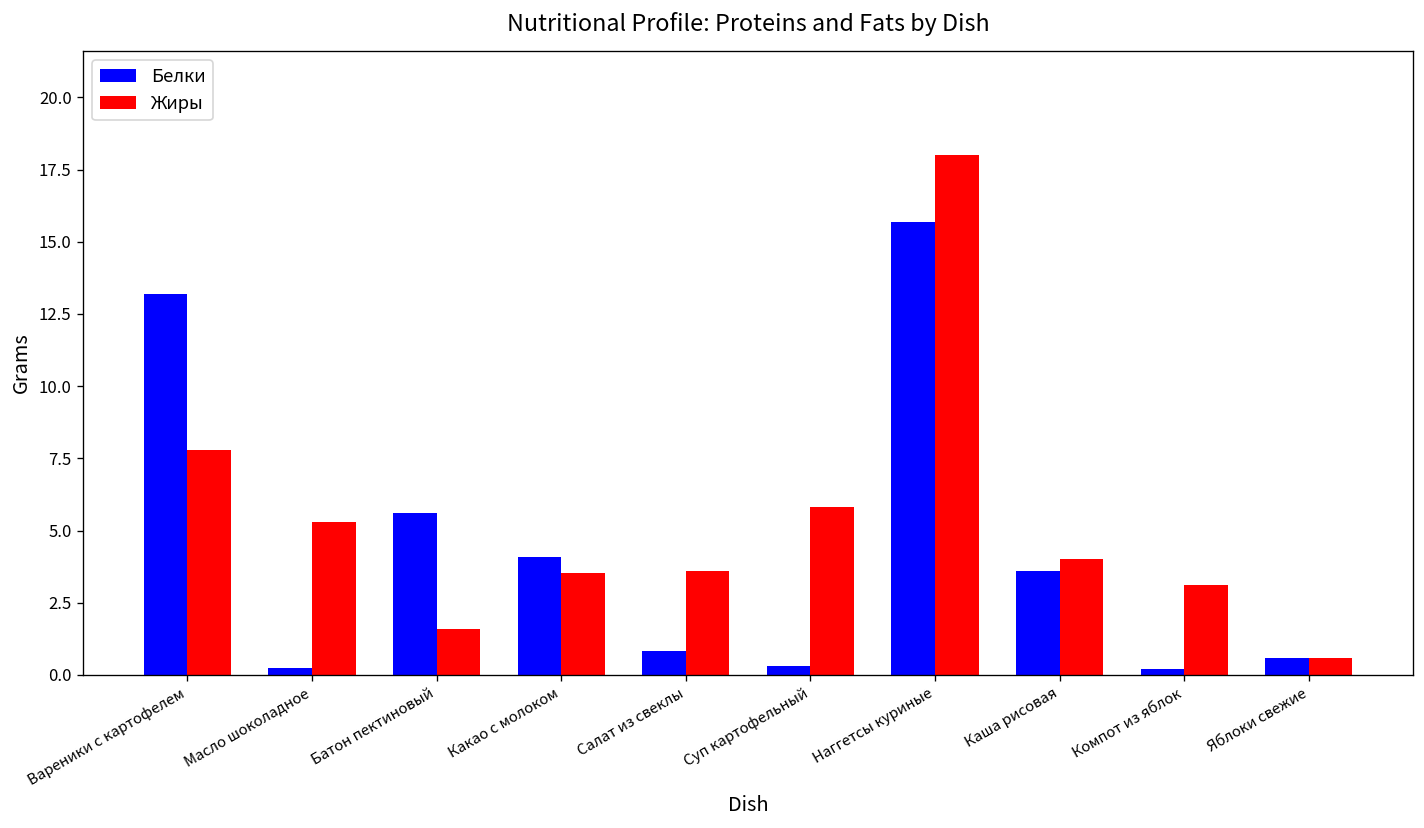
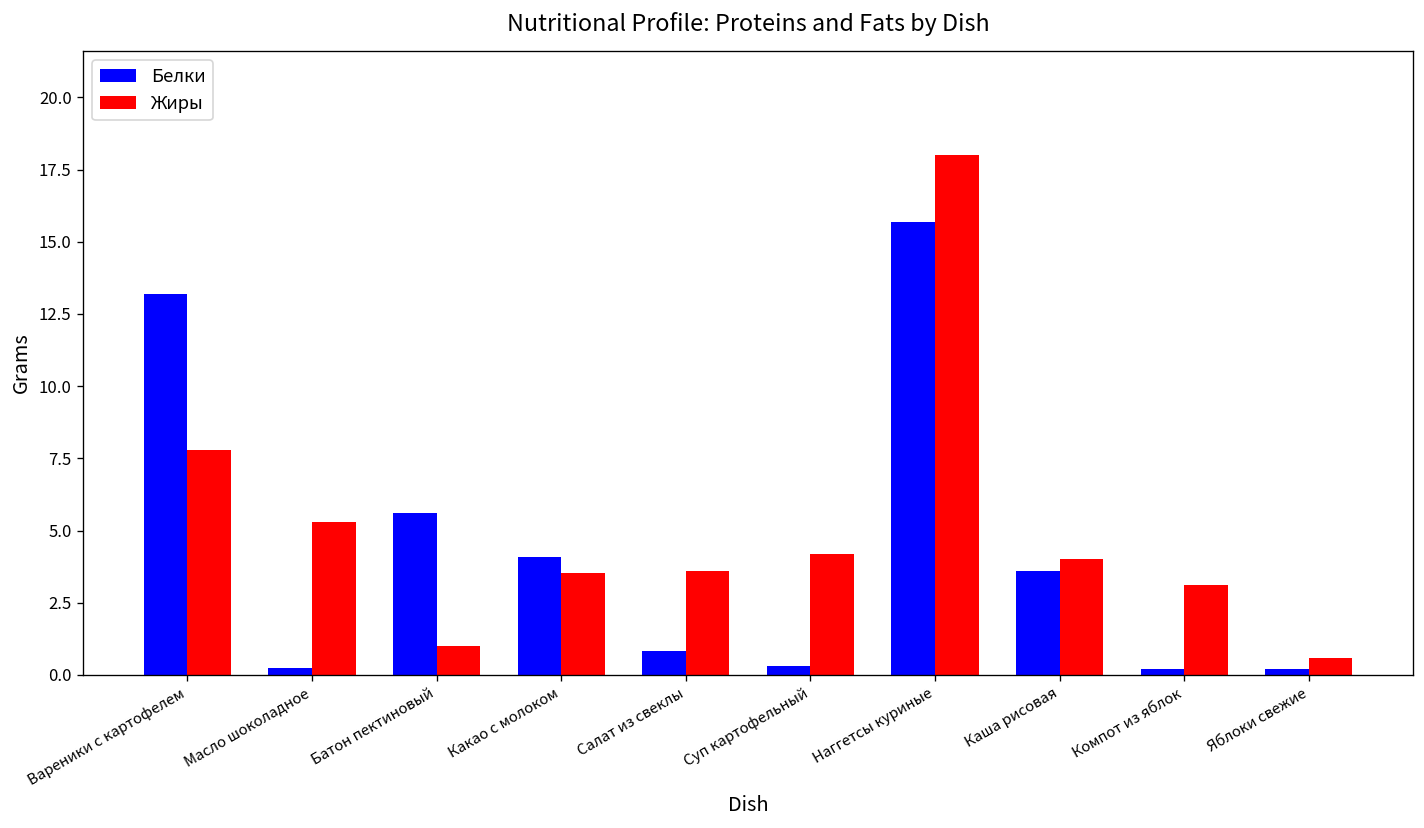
  {
    "Белки": {
      "Вареники с картофелем": 13.2,
      "Масло шоколадное": 0.3,
      "Батон пектиновый": 5.6,
      "Какао с молоком": 4.1,
      "Салат из свеклы": 0.8,
      "Суп картофельный": 0.3,
      "Наггетсы куриные": 15.7,
      "Каша рисовая": 3.6,
      "Компот из яблок": 0.2,
-     "Яблоки свежие": 0.6
+     "Яблоки свежие": 0.2
    },
    "Жиры": {
      "Вареники с картофелем": 7.8,
      "Масло шоколадное": 5.3,
-     "Батон пектиновый": 1.6,
+     "Батон пектиновый": 1.0,
      "Какао с молоком": 3.5,
      "Салат из свеклы": 3.6,
-     "Суп картофельный": 5.8,
+     "Суп картофельный": 4.2,
      "Наггетсы куриные": 18.0,
      "Каша рисовая": 4.0,
      "Компот из яблок": 3.1,
      "Яблоки свежие": 0.6
    }
  }
